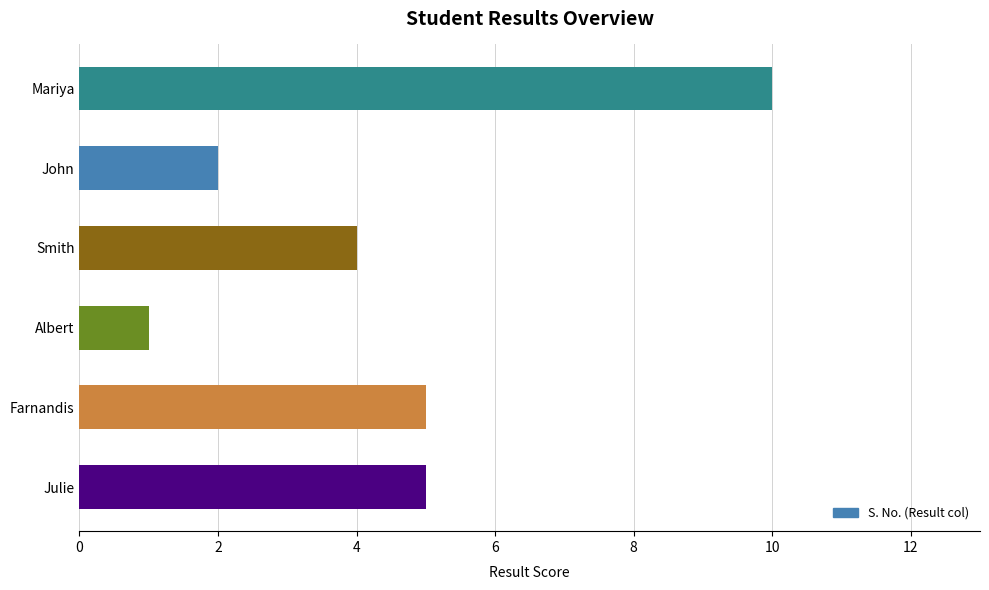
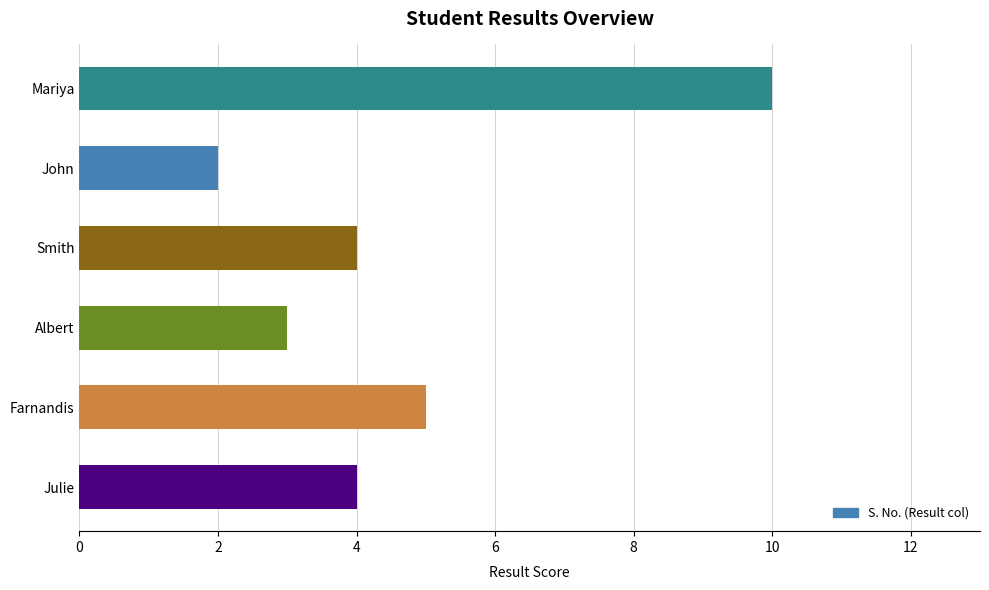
  {
    "Mariya": 10,
    "John": 2,
    "Smith": 4,
-   "Albert": 1,
+   "Albert": 3,
    "Farnandis": 5,
-   "Julie": 5
+   "Julie": 4
  }
